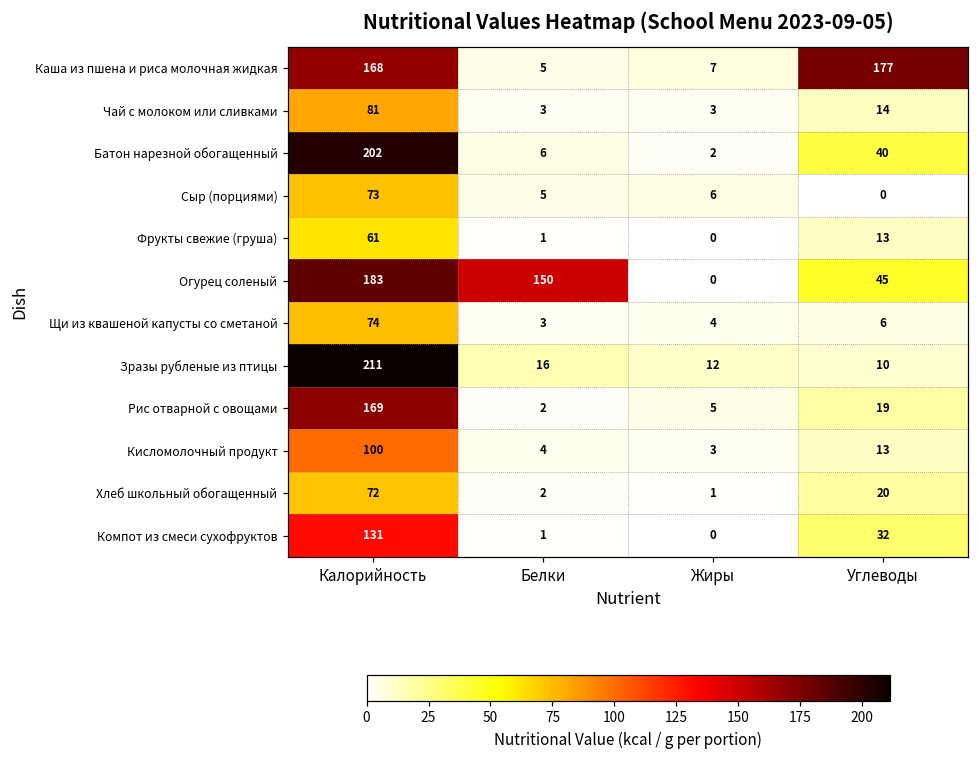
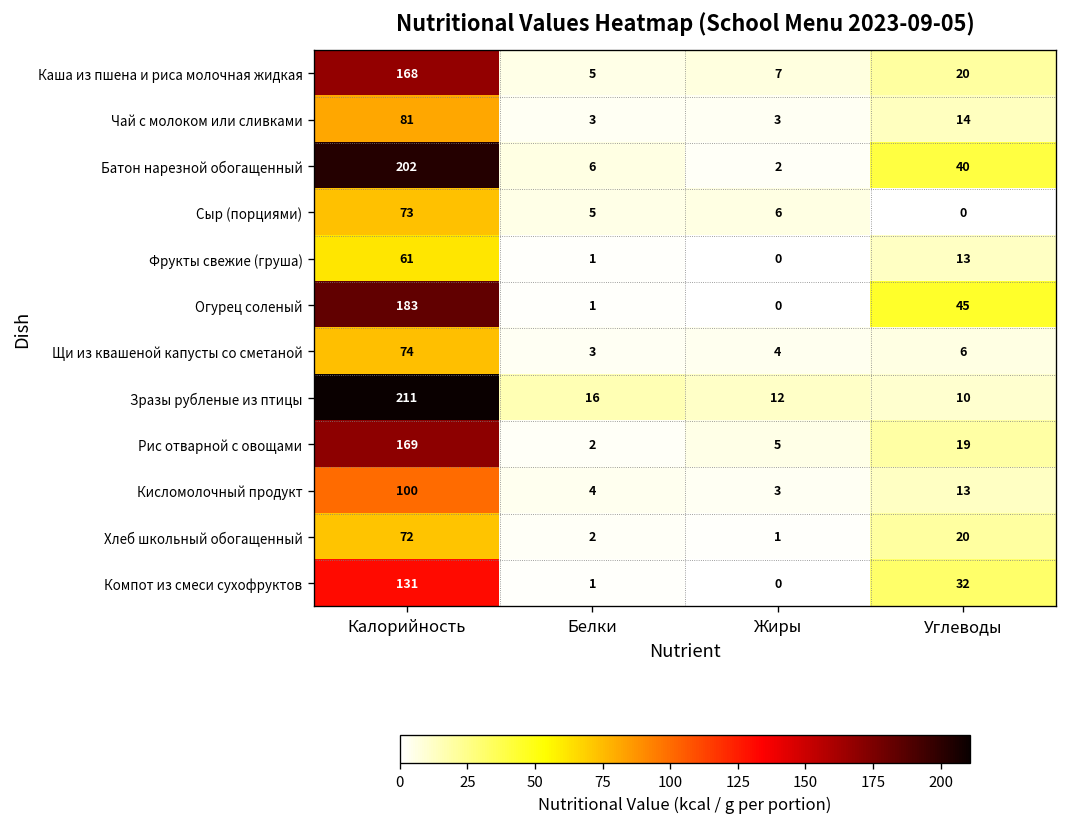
  {
    "Каша из пшена и риса молочная жидкая": {
      "Калорийность": 168,
      "Белки": 5,
      "Жиры": 7,
-     "Углеводы": 177
+     "Углеводы": 20
    },
    "Чай с молоком или сливками": {
      "Калорийность": 81,
      "Белки": 3,
      "Жиры": 3,
      "Углеводы": 14
    },
    "Батон нарезной обогащенный": {
      "Калорийность": 202,
      "Белки": 6,
      "Жиры": 2,
      "Углеводы": 40
    },
    "Сыр (порциями)": {
      "Калорийность": 73,
      "Белки": 5,
      "Жиры": 6,
      "Углеводы": 0
    },
    "Фрукты свежие (груша)": {
      "Калорийность": 61,
      "Белки": 1,
      "Жиры": 0,
      "Углеводы": 13
    },
    "Огурец соленый": {
      "Калорийность": 183,
-     "Белки": 150,
+     "Белки": 1,
      "Жиры": 0,
      "Углеводы": 45
    },
    "Щи из квашеной капусты со сметаной": {
      "Калорийность": 74,
      "Белки": 3,
      "Жиры": 4,
      "Углеводы": 6
    },
    "Зразы рубленые из птицы": {
      "Калорийность": 211,
      "Белки": 16,
      "Жиры": 12,
      "Углеводы": 10
    },
    "Рис отварной с овощами": {
      "Калорийность": 169,
      "Белки": 2,
      "Жиры": 5,
      "Углеводы": 19
    },
    "Кисломолочный продукт": {
      "Калорийность": 100,
      "Белки": 4,
      "Жиры": 3,
      "Углеводы": 13
    },
    "Хлеб школьный обогащенный": {
      "Калорийность": 72,
      "Белки": 2,
      "Жиры": 1,
      "Углеводы": 20
    },
    "Компот из смеси сухофруктов": {
      "Калорийность": 131,
      "Белки": 1,
      "Жиры": 0,
      "Углеводы": 32
    }
  }
